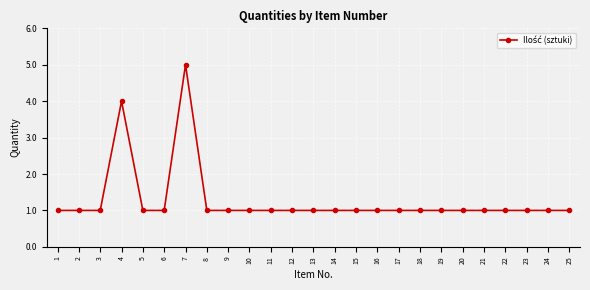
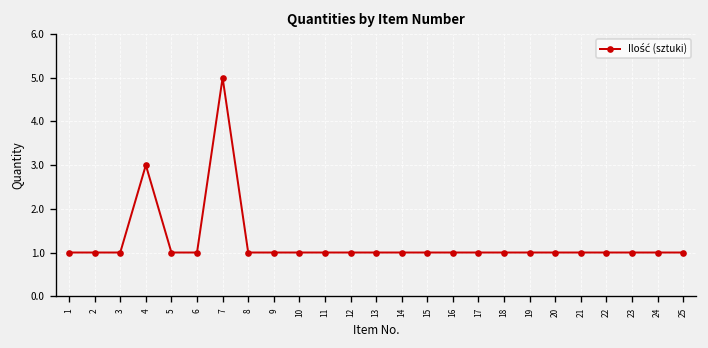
  {
    "1": 1,
    "2": 1,
    "3": 1,
-   "4": 4,
+   "4": 3,
    "5": 1,
    "6": 1,
    "7": 5,
    "8": 1,
    "9": 1,
    "10": 1,
    "11": 1,
    "12": 1,
    "13": 1,
    "14": 1,
    "15": 1,
    "16": 1,
    "17": 1,
    "18": 1,
    "19": 1,
    "20": 1,
    "21": 1,
    "22": 1,
    "23": 1,
    "24": 1,
    "25": 1
  }
